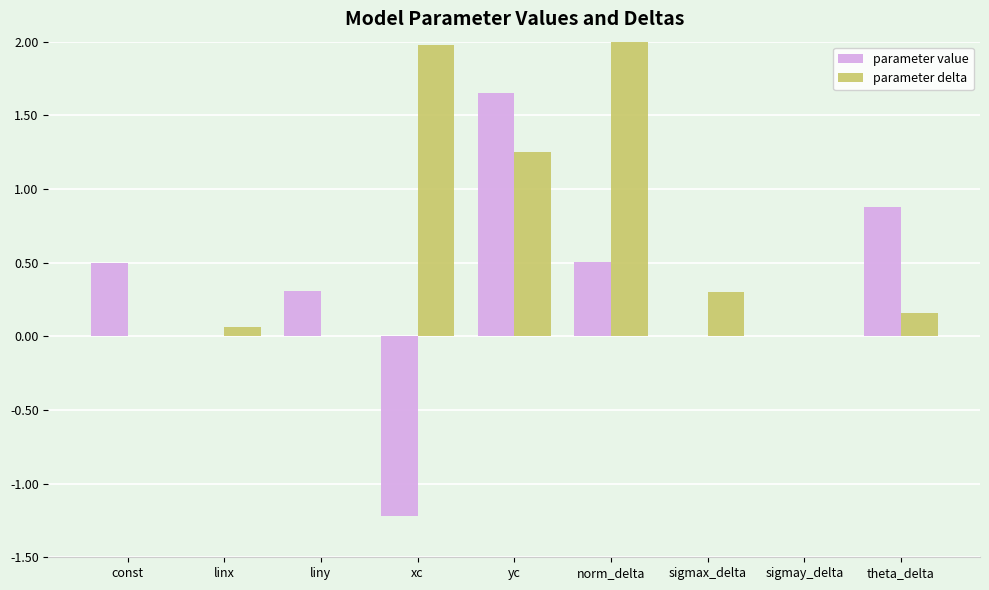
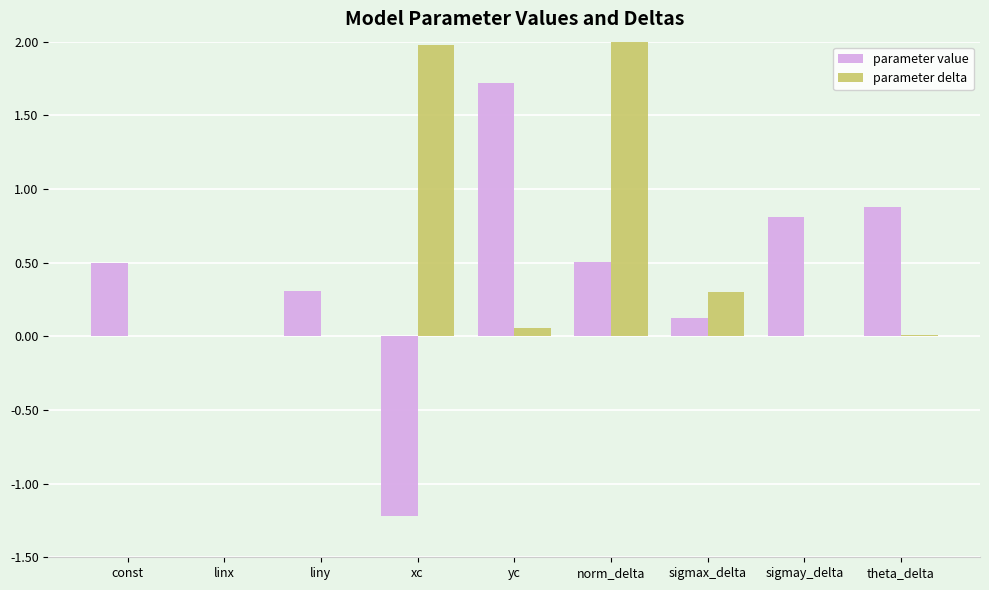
  {
    "parameter value": {
      "const": 0.50,
      "liny": 0.31,
      "xc": -1.22,
-     "yc": 1.65,
+     "yc": 1.72,
      "norm_delta": 0.51,
-     "sigmax_delta": 0.00,
-     "sigmay_delta": 0.00,
+     "sigmax_delta": 0.12,
+     "sigmay_delta": 0.81,
      "theta_delta": 0.88
    },
    "parameter delta": {
-     "linx": 0.07,
+     "linx": 0.00,
      "xc": 1.98,
-     "yc": 1.25,
+     "yc": 0.05,
      "sigmax_delta": 0.30,
-     "theta_delta": 0.16
+     "theta_delta": 0.01
    }
  }
